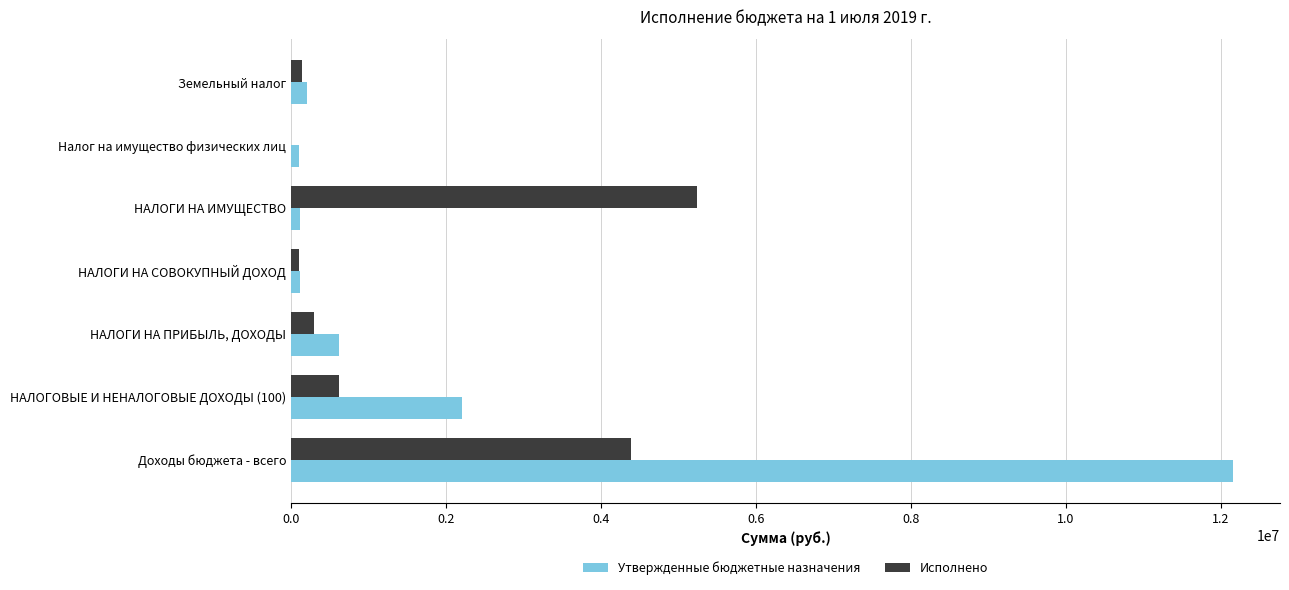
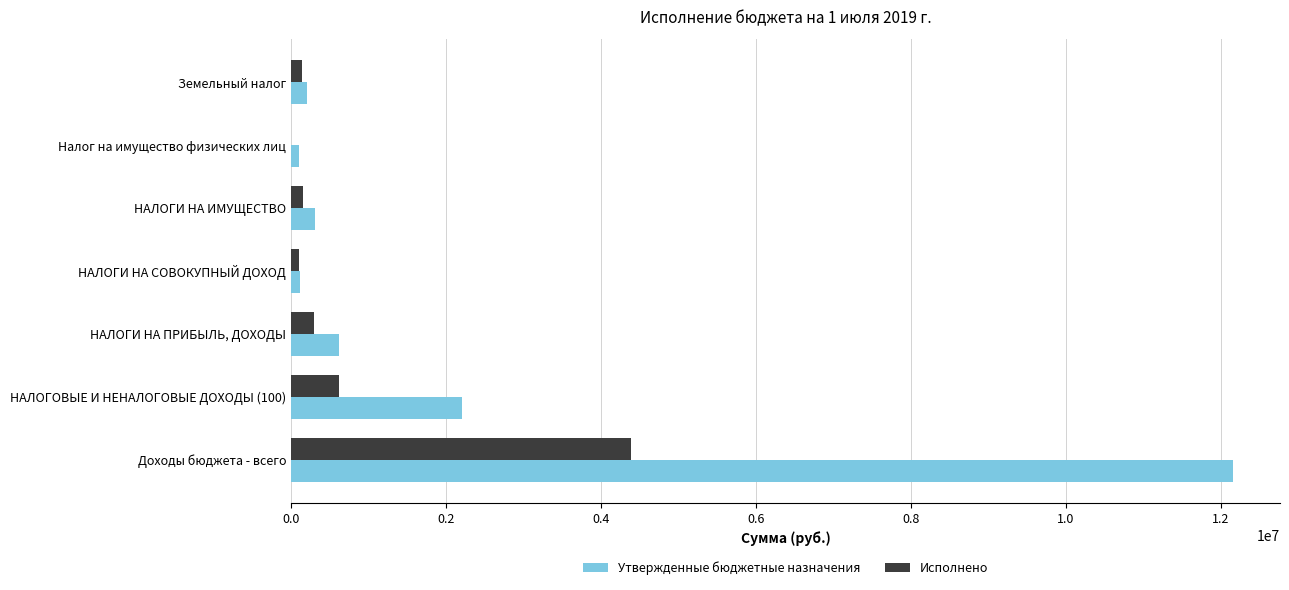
  {
    "Утвержденные бюджетные назначения": {
      "Земельный налог": 200000,
      "Налог на имущество физических лиц": 100000,
-     "НАЛОГИ НА ИМУЩЕСТВО": 100000,
+     "НАЛОГИ НА ИМУЩЕСТВО": 300000,
      "НАЛОГИ НА СОВОКУПНЫЙ ДОХОД": 100000,
      "НАЛОГИ НА ПРИБЫЛЬ, ДОХОДЫ": 600000,
      "НАЛОГОВЫЕ И НЕНАЛОГОВЫЕ ДОХОДЫ (100)": 2200000,
      "Доходы бюджета - всего": 12200000
    },
    "Исполнено": {
      "Земельный налог": 100000,
-     "НАЛОГИ НА ИМУЩЕСТВО": 5200000,
+     "НАЛОГИ НА ИМУЩЕСТВО": 200000,
      "НАЛОГИ НА СОВОКУПНЫЙ ДОХОД": 100000,
      "НАЛОГИ НА ПРИБЫЛЬ, ДОХОДЫ": 300000,
      "НАЛОГОВЫЕ И НЕНАЛОГОВЫЕ ДОХОДЫ (100)": 600000,
      "Доходы бюджета - всего": 4400000
    }
  }
